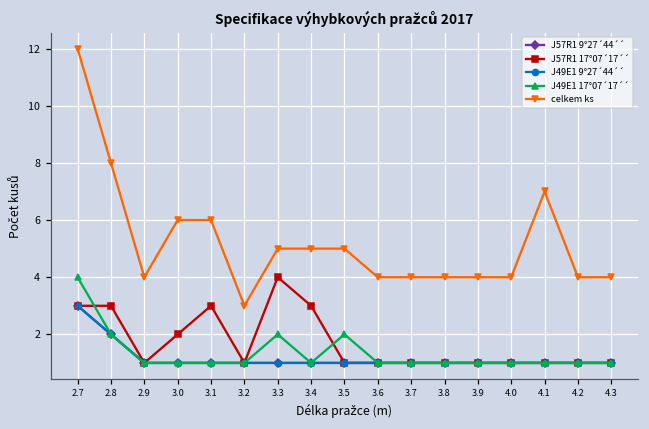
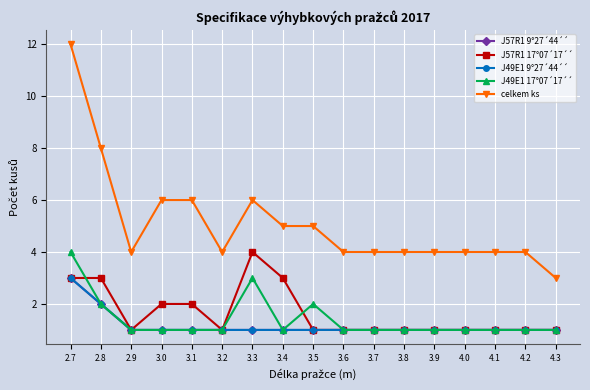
  {
    "J49E1 9°27´44´´": {
      "3.3": 1
    },
    "J57R1 17°07´17´´": {
      "2.8": 3,
      "3.0": 2,
-     "3.1": 3,
+     "3.1": 2,
      "3.3": 4,
      "3.4": 3
    },
    "J49E1 17°07´17´´": {
      "2.7": 4,
-     "3.3": 2,
+     "3.3": 3,
      "3.5": 2
    },
    "celkem ks": {
      "2.7": 12,
      "2.8": 8,
      "2.9": 4,
      "3.0": 6,
      "3.1": 6,
-     "3.2": 3,
-     "3.3": 5,
+     "3.2": 4,
+     "3.3": 6,
      "3.4": 5,
      "3.5": 5,
      "3.6": 4,
      "3.7": 4,
      "3.8": 4,
      "3.9": 4,
      "4.0": 4,
-     "4.1": 7,
+     "4.1": 4,
      "4.2": 4,
-     "4.3": 4
+     "4.3": 3
    }
  }
